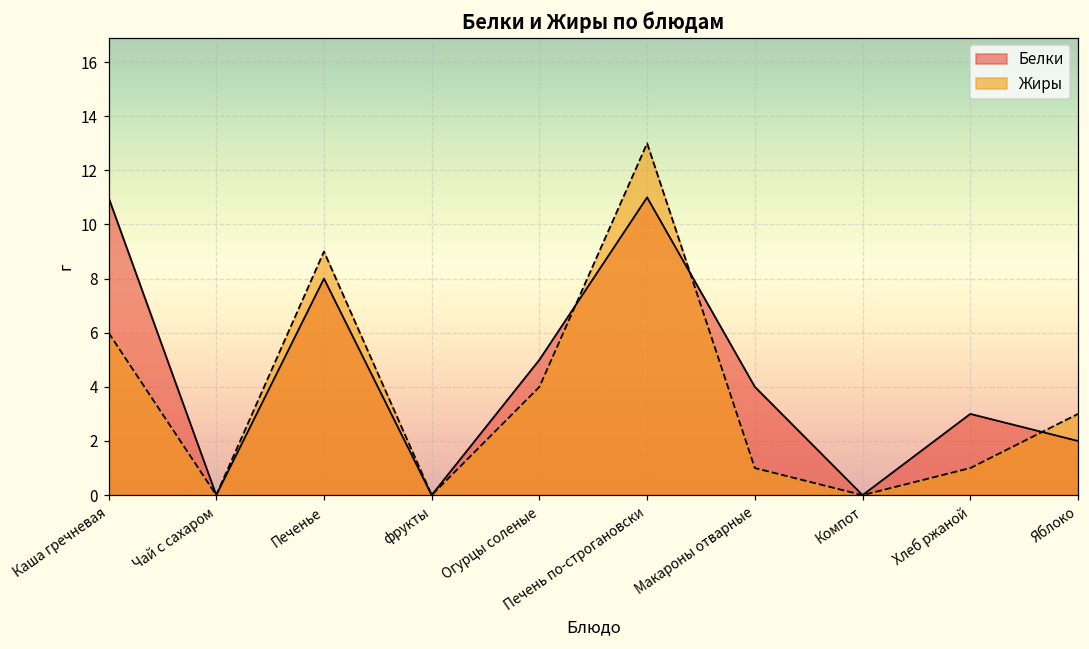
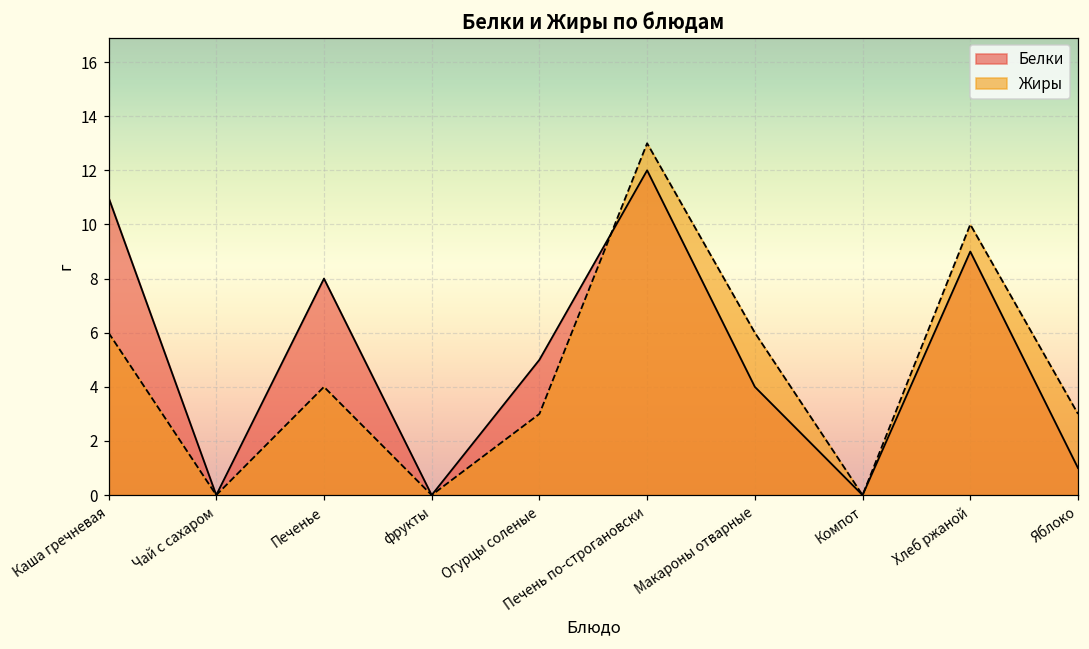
  {
    "Белки": {
      "Каша гречневая": 11,
      "Печенье": 8,
      "Огурцы соленые": 5,
-     "Печень по-строгановски": 11,
+     "Печень по-строгановски": 12,
      "Макароны отварные": 4,
-     "Хлеб ржаной": 3,
-     "Яблоко": 2
+     "Хлеб ржаной": 9,
+     "Яблоко": 1
    },
    "Жиры": {
      "Каша гречневая": 6,
-     "Печенье": 9,
-     "Огурцы соленые": 4,
+     "Печенье": 4,
+     "Огурцы соленые": 3,
      "Печень по-строгановски": 13,
-     "Макароны отварные": 1,
-     "Хлеб ржаной": 1,
+     "Макароны отварные": 6,
+     "Хлеб ржаной": 10,
      "Яблоко": 3
    }
  }
